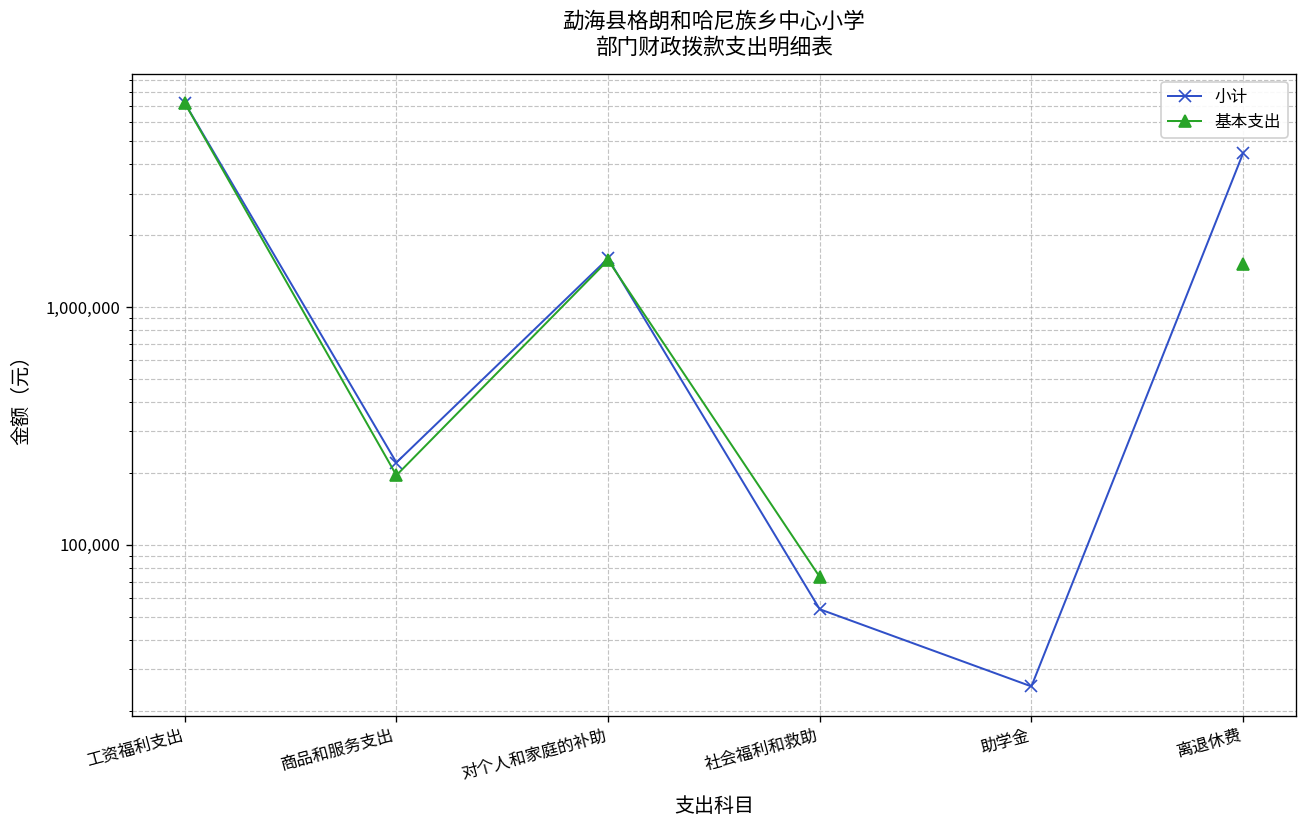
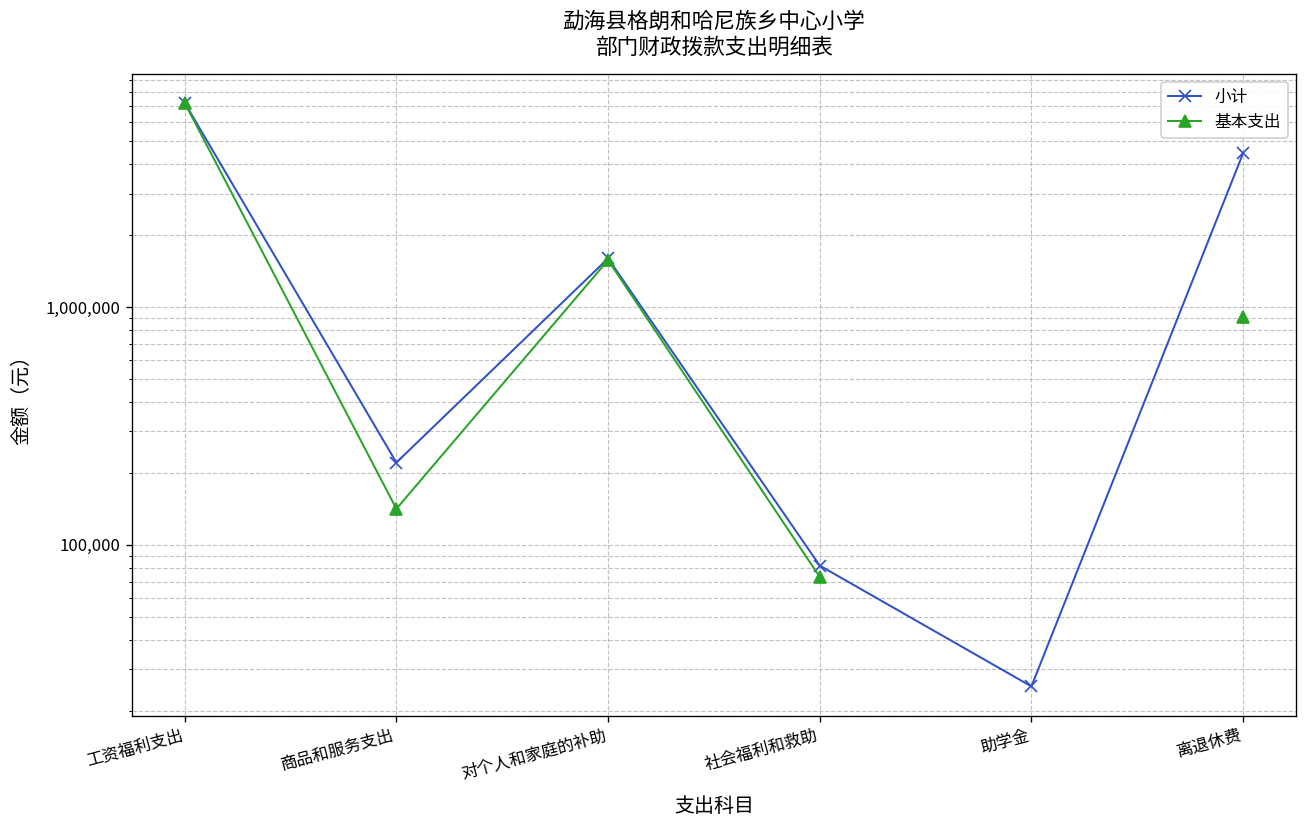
  {
    "小计": {
      "商品和服务支出": "220,000",
-     "社会福利和救助": "54,000",
+     "社会福利和救助": "82,000",
      "助学金": "25,000",
      "离退休费": "4,400,000"
    },
    "基本支出": {
-     "商品和服务支出": "200,000",
+     "商品和服务支出": "140,000",
      "社会福利和救助": "73,000",
-     "离退休费": "1,500,000"
+     "离退休费": "900,000"
    }
  }
